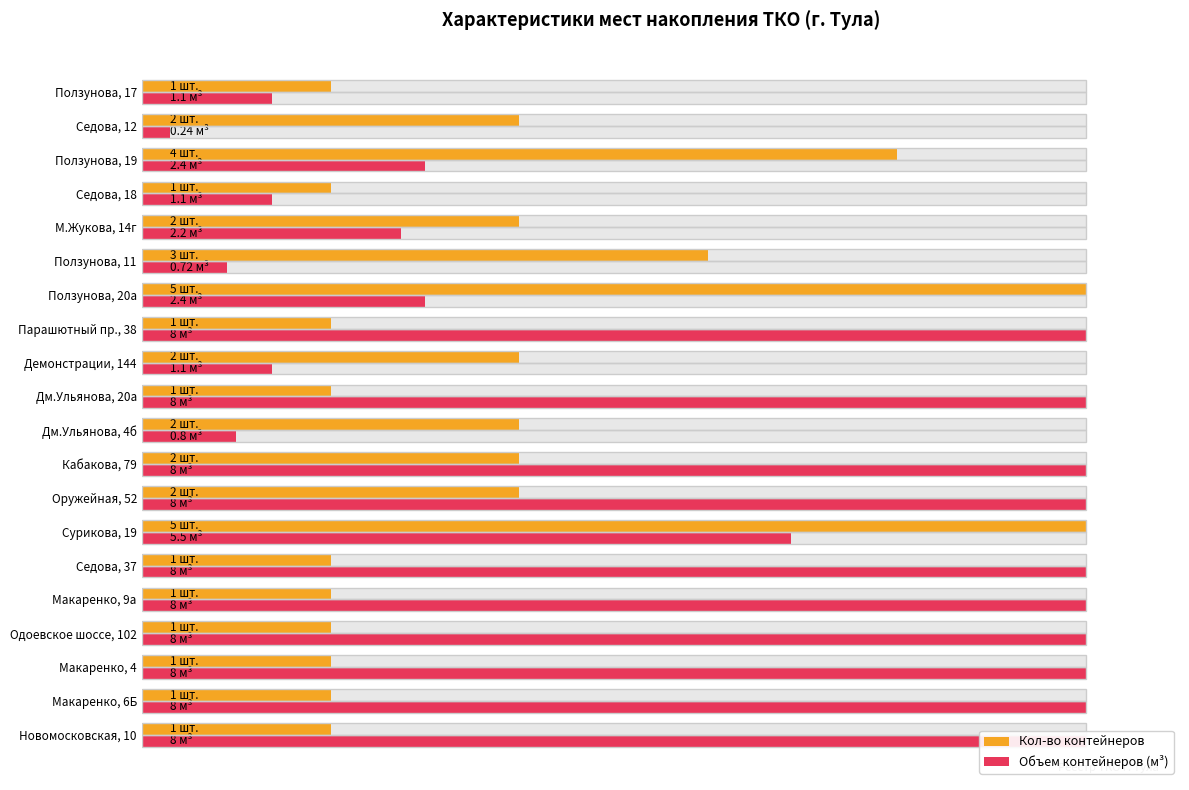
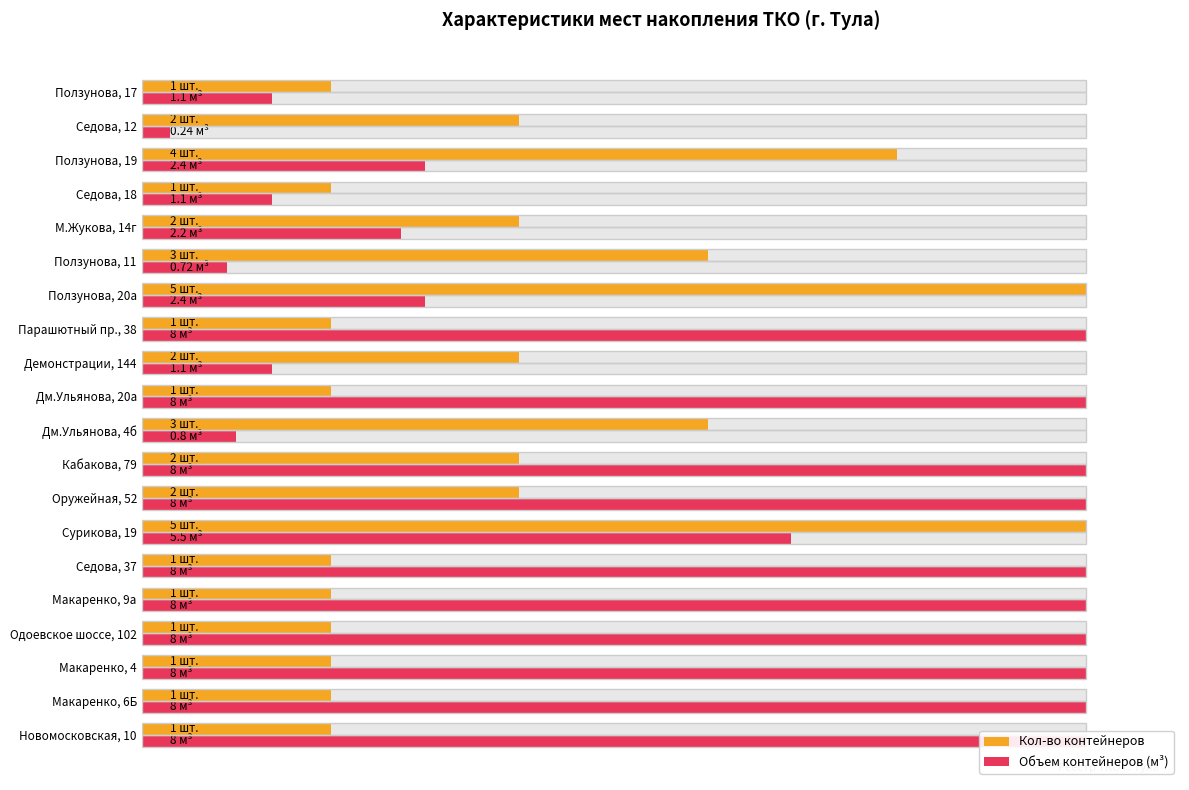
  {
    "Кол-во контейнеров": {
-     "Дм.Ульянова, 4б": 2
+     "Дм.Ульянова, 4б": 3
    }
  }
